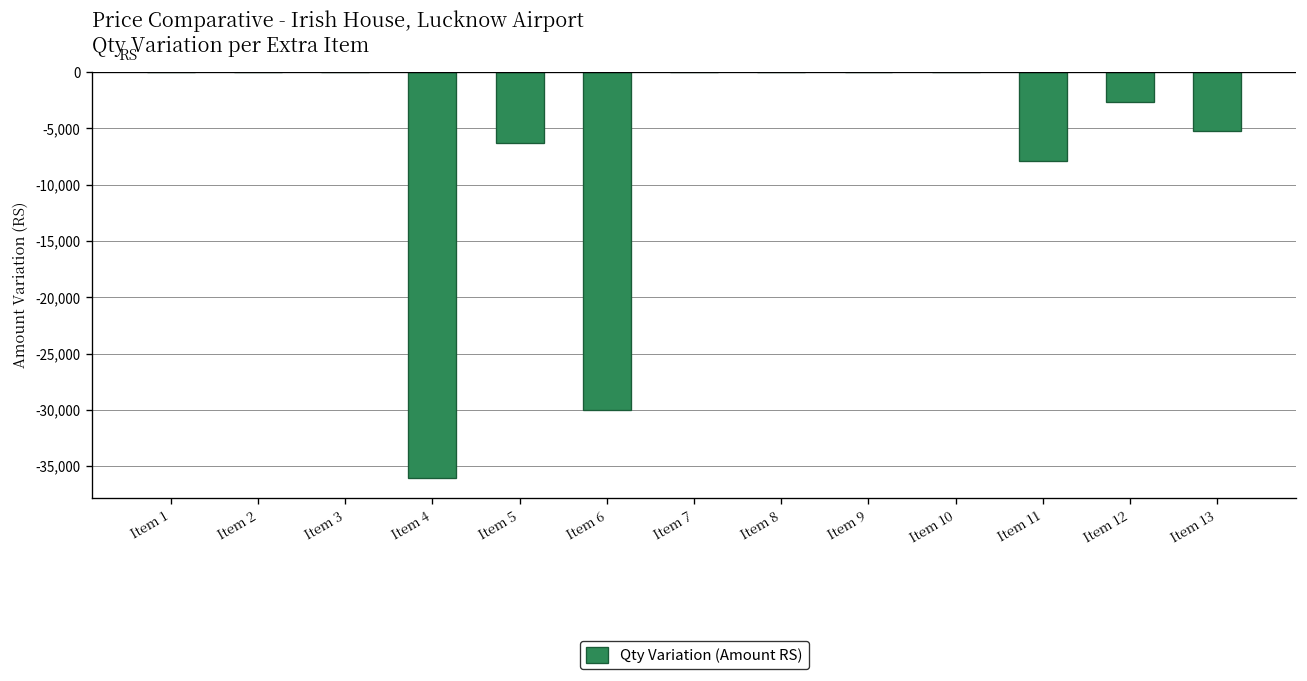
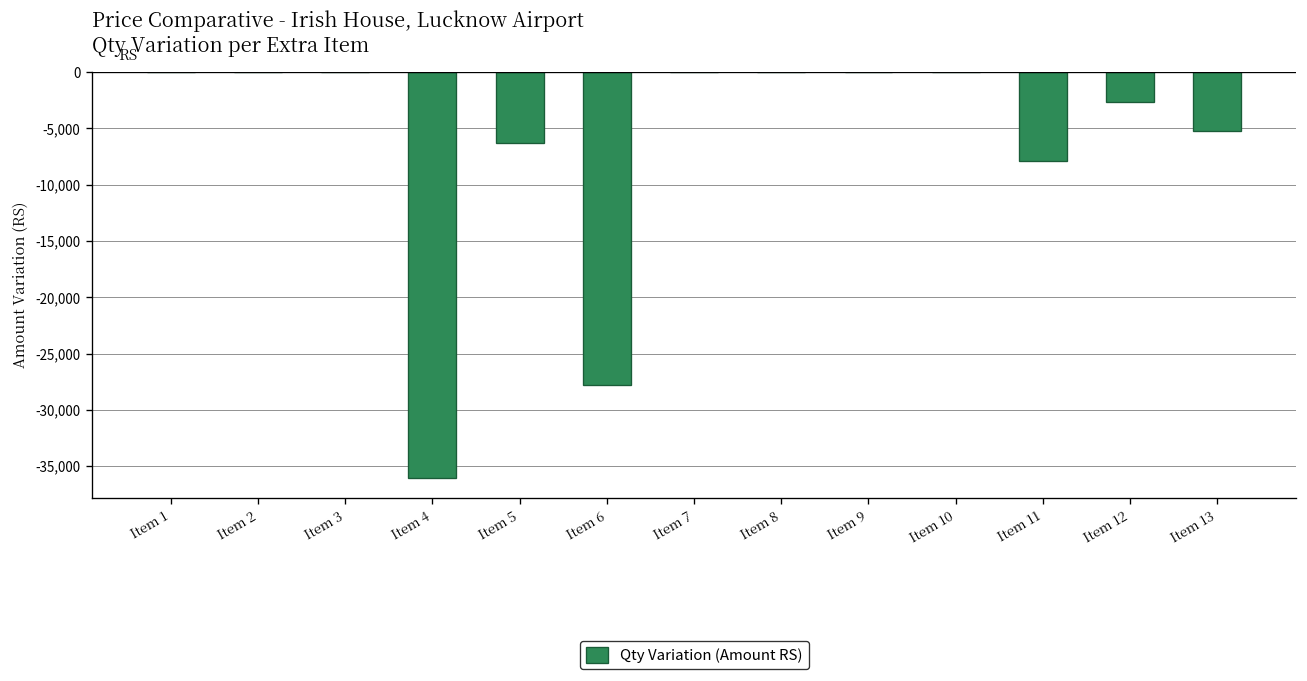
  {
    "Item 1": "0",
    "Item 2": "0",
    "Item 3": "0",
    "Item 4": "-36,000",
    "Item 5": "-6,000",
-   "Item 6": "-30,000",
+   "Item 6": "-28,000",
    "Item 7": "0",
    "Item 8": "0",
    "Item 9": "0",
    "Item 10": "0",
    "Item 11": "-8,000",
    "Item 12": "-3,000",
    "Item 13": "-5,000"
  }
